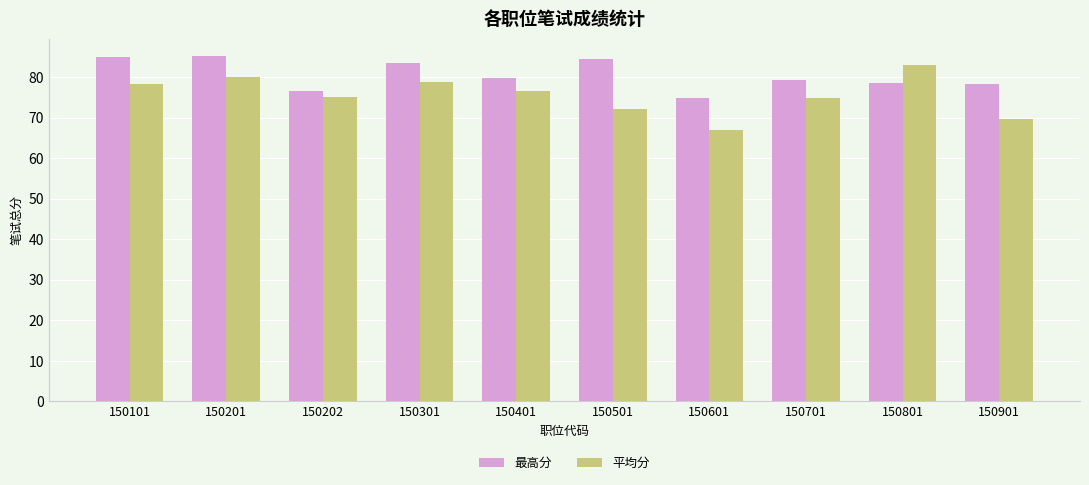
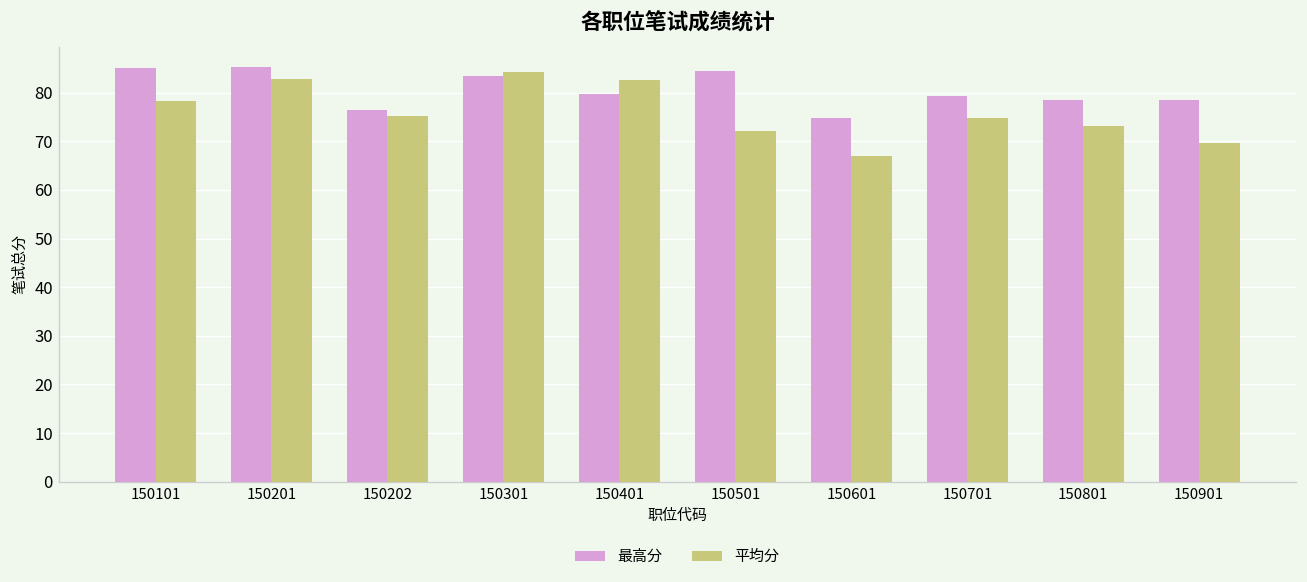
  {
    "最高分": {
      "150101": 85,
      "150201": 85,
      "150202": 77,
      "150301": 83,
      "150401": 80,
      "150501": 85,
      "150601": 75,
      "150701": 79,
      "150801": 79,
      "150901": 78
    },
    "平均分": {
      "150101": 78,
-     "150201": 80,
+     "150201": 83,
      "150202": 75,
-     "150301": 79,
-     "150401": 77,
+     "150301": 84,
+     "150401": 83,
      "150501": 72,
      "150601": 67,
      "150701": 75,
-     "150801": 83,
+     "150801": 73,
      "150901": 70
    }
  }
